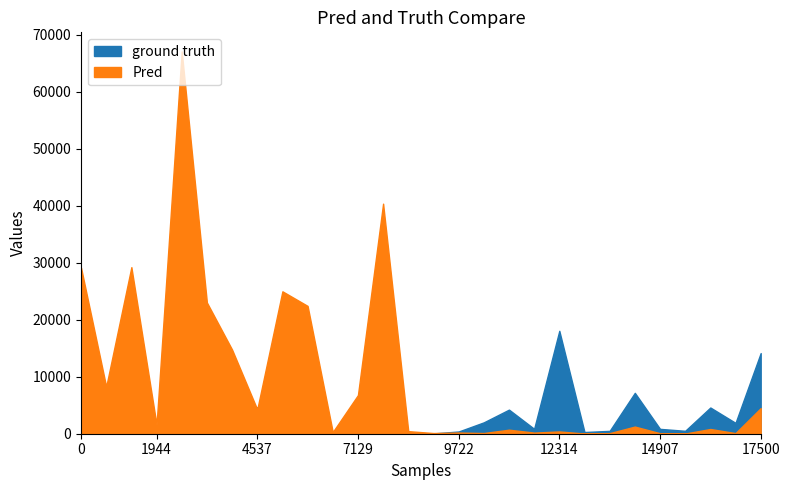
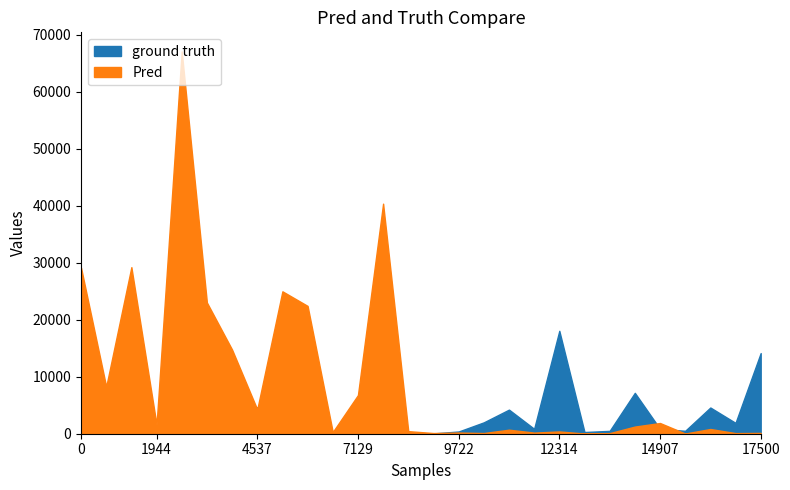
  {
    "ground truth": {
      "12314": 18000,
      "17500": 14000
    },
    "Pred": {
      "0": 29000,
      "1944": 2000,
      "7129": 7000,
-     "14907": 0,
-     "17500": 4000
+     "14907": 2000,
+     "17500": 0
    }
  }
